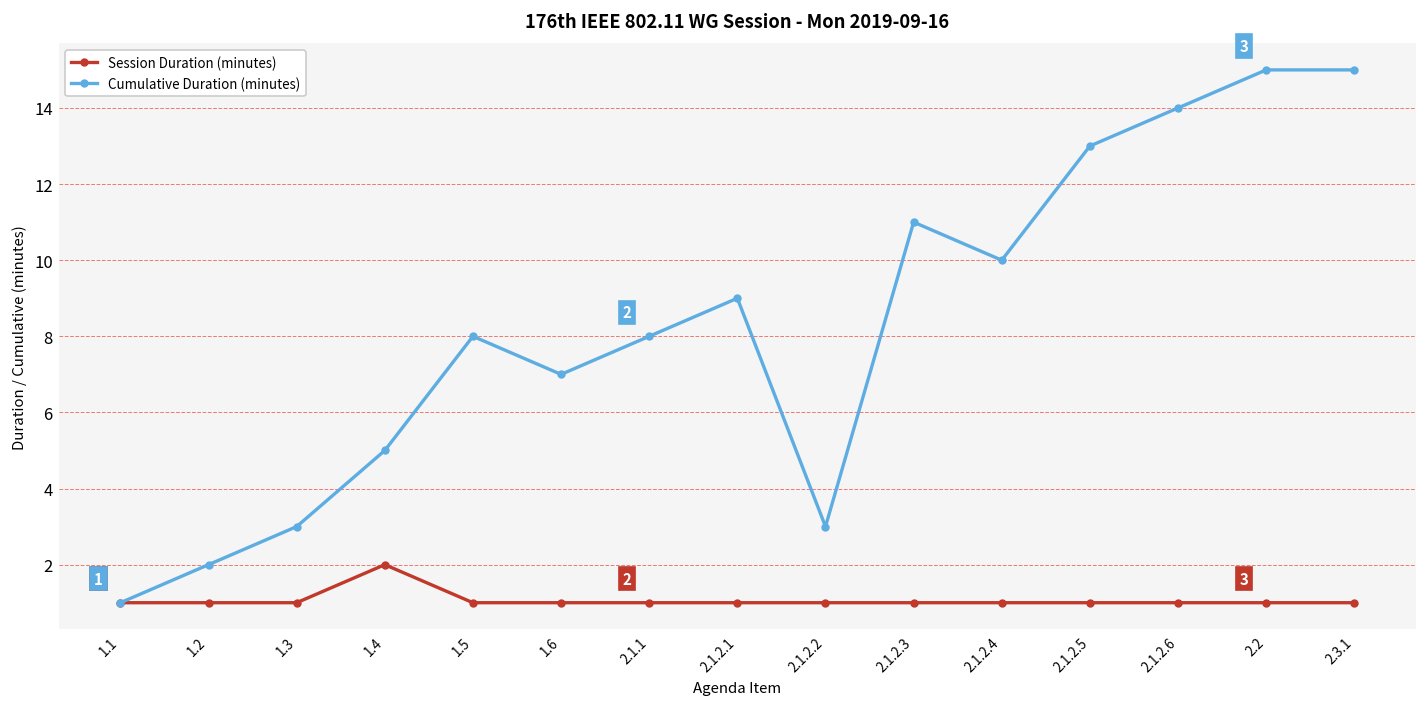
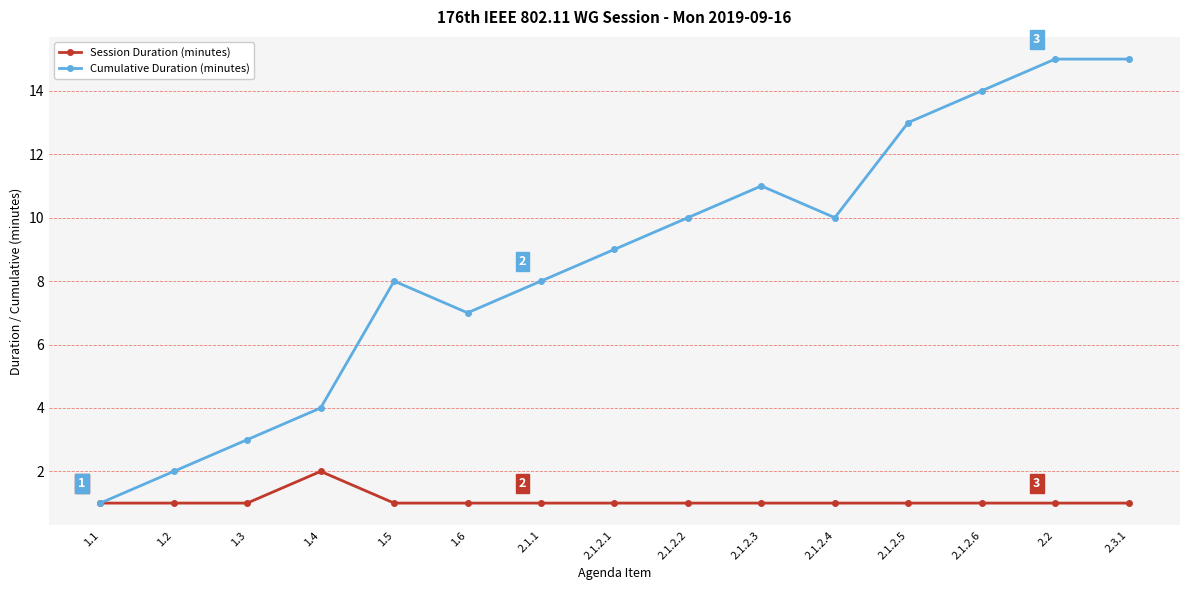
  {
    "Session Duration (minutes)": {
      "1.2": 1,
      "1.3": 1,
      "1.4": 2,
      "1.5": 1,
      "1.6": 1,
      "2.1.2.1": 1,
      "2.1.2.2": 1,
      "2.1.2.3": 1,
      "2.1.2.4": 1,
      "2.1.2.5": 1,
      "2.1.2.6": 1,
      "2.3.1": 1
    },
    "Cumulative Duration (minutes)": {
      "1.2": 2,
      "1.3": 3,
-     "1.4": 5,
+     "1.4": 4,
      "1.5": 8,
      "1.6": 7,
      "2.1.2.1": 9,
-     "2.1.2.2": 3,
+     "2.1.2.2": 10,
      "2.1.2.3": 11,
      "2.1.2.4": 10,
      "2.1.2.5": 13,
      "2.1.2.6": 14,
      "2.3.1": 15
    }
  }
